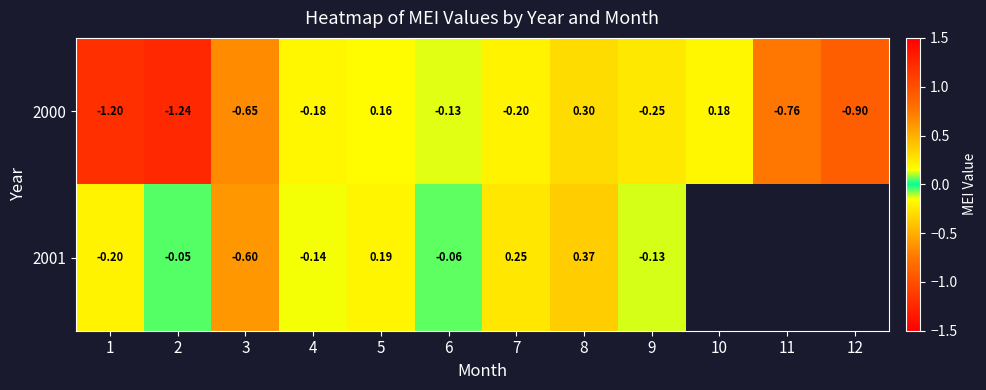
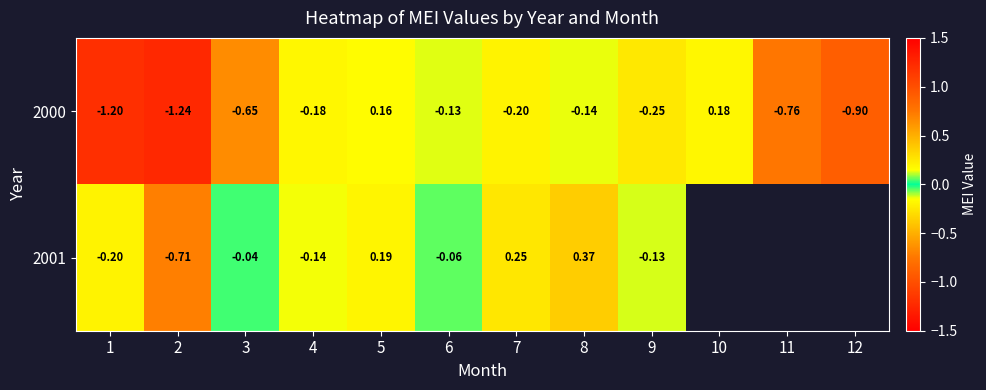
  {
    "2000": {
      "1": -1.20,
      "2": -1.24,
      "3": -0.65,
      "4": -0.18,
      "5": 0.16,
      "6": -0.13,
      "7": -0.20,
-     "8": 0.30,
+     "8": -0.14,
      "9": -0.25,
      "10": 0.18,
      "11": -0.76,
      "12": -0.90
    },
    "2001": {
      "1": -0.20,
-     "2": -0.05,
-     "3": -0.60,
+     "2": -0.71,
+     "3": -0.04,
      "4": -0.14,
      "5": 0.19,
      "6": -0.06,
      "7": 0.25,
      "8": 0.37,
      "9": -0.13
    }
  }
